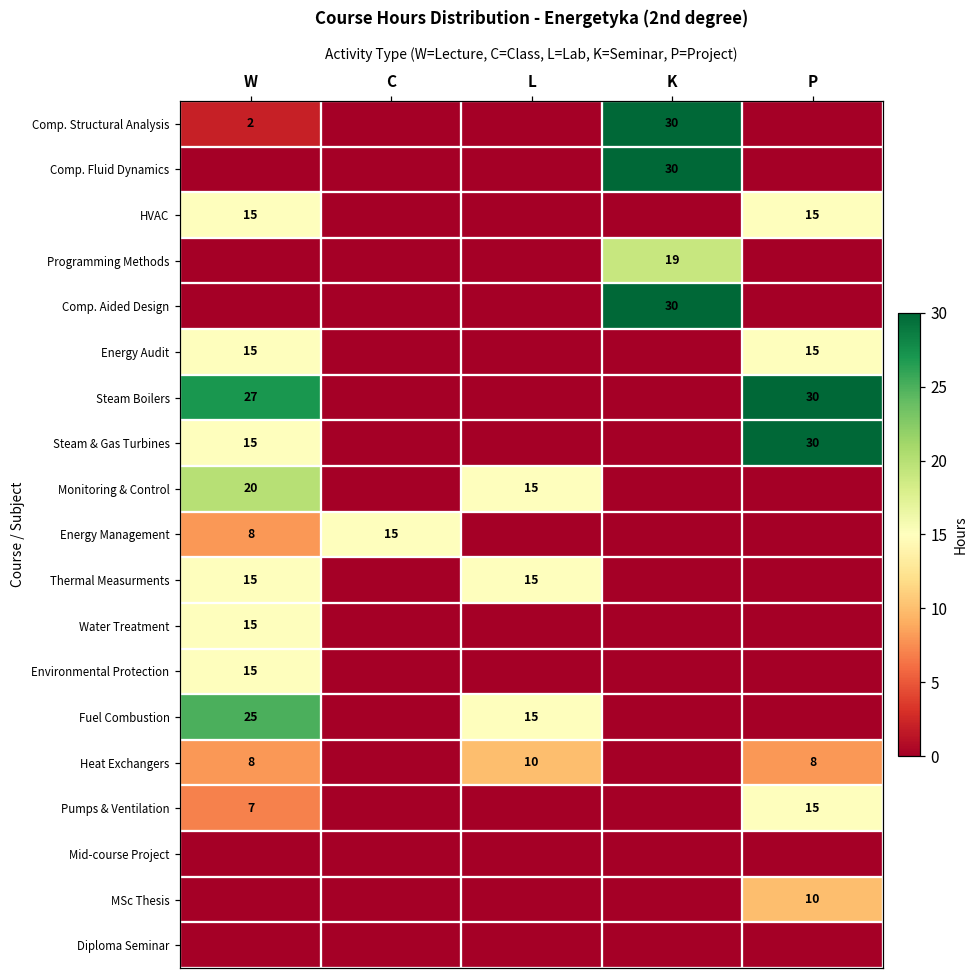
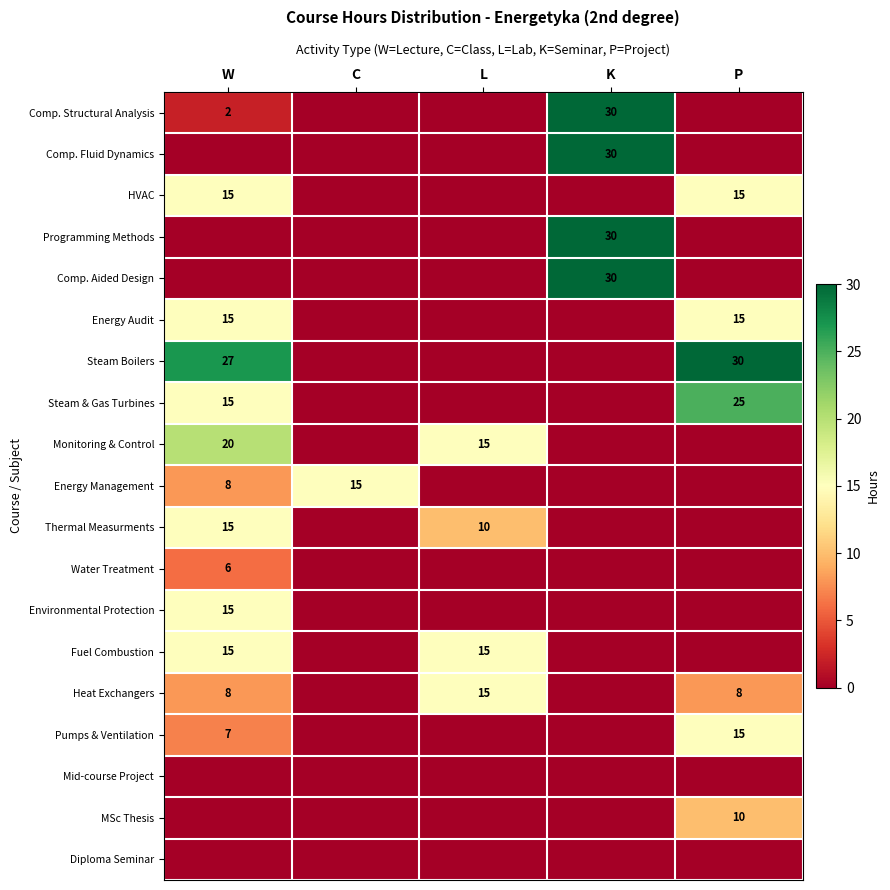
  {
    "Comp. Structural Analysis": {
      "W": 2,
      "K": 30
    },
    "Comp. Fluid Dynamics": {
      "K": 30
    },
    "HVAC": {
      "W": 15,
      "P": 15
    },
    "Programming Methods": {
-     "K": 19
+     "K": 30
    },
    "Comp. Aided Design": {
      "K": 30
    },
    "Energy Audit": {
      "W": 15,
      "P": 15
    },
    "Steam Boilers": {
      "W": 27,
      "P": 30
    },
    "Steam & Gas Turbines": {
      "W": 15,
-     "P": 30
+     "P": 25
    },
    "Monitoring & Control": {
      "W": 20,
      "L": 15
    },
    "Energy Management": {
      "W": 8,
      "C": 15
    },
    "Thermal Measurments": {
      "W": 15,
-     "L": 15
+     "L": 10
    },
    "Water Treatment": {
-     "W": 15
+     "W": 6
    },
    "Environmental Protection": {
      "W": 15
    },
    "Fuel Combustion": {
-     "W": 25,
+     "W": 15,
      "L": 15
    },
    "Heat Exchangers": {
      "W": 8,
-     "L": 10,
+     "L": 15,
      "P": 8
    },
    "Pumps & Ventilation": {
      "W": 7,
      "P": 15
    },
    "MSc Thesis": {
      "P": 10
    }
  }
